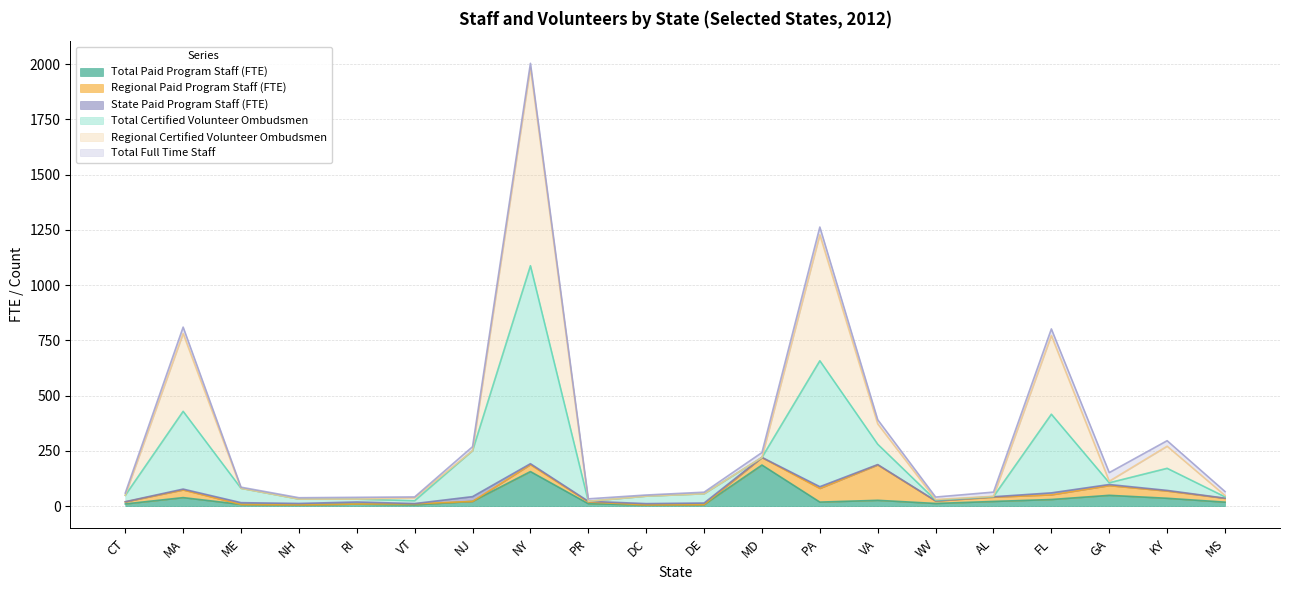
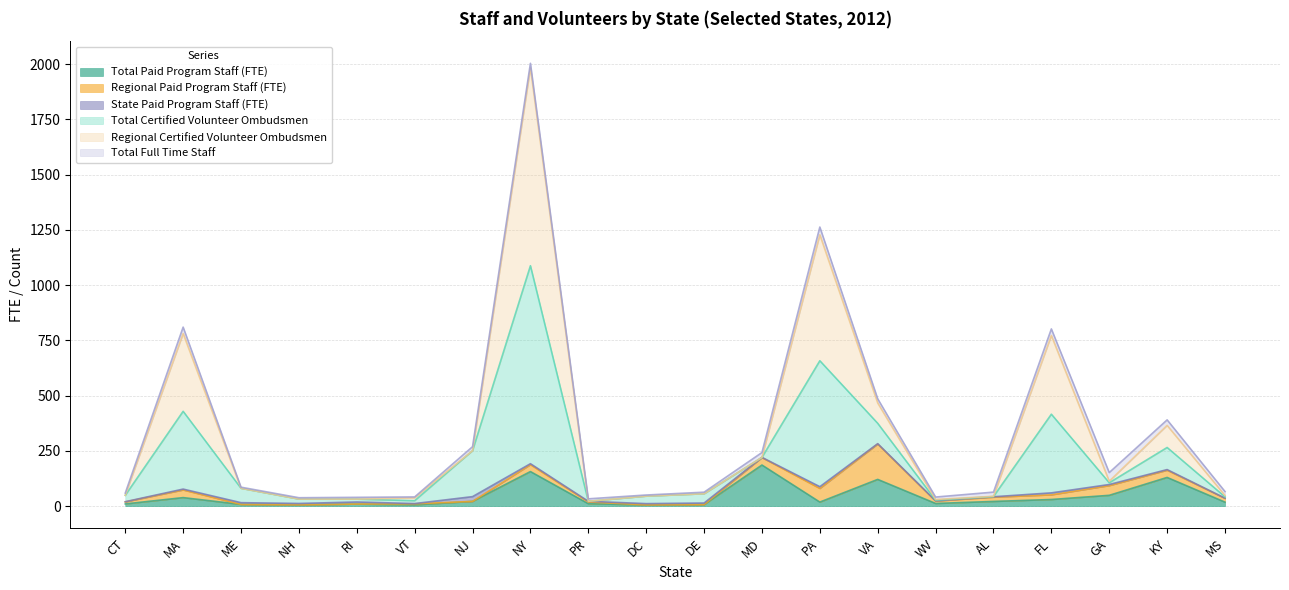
  {
    "Total Paid Program Staff (FTE)": {
      "MA": 40,
      "NY": 160,
      "MD": 190,
      "PA": 20,
-     "VA": 30,
+     "VA": 120,
      "AL": 20,
      "FL": 30,
      "GA": 50,
-     "KY": 40,
+     "KY": 130,
      "MS": 20
    }
  }
